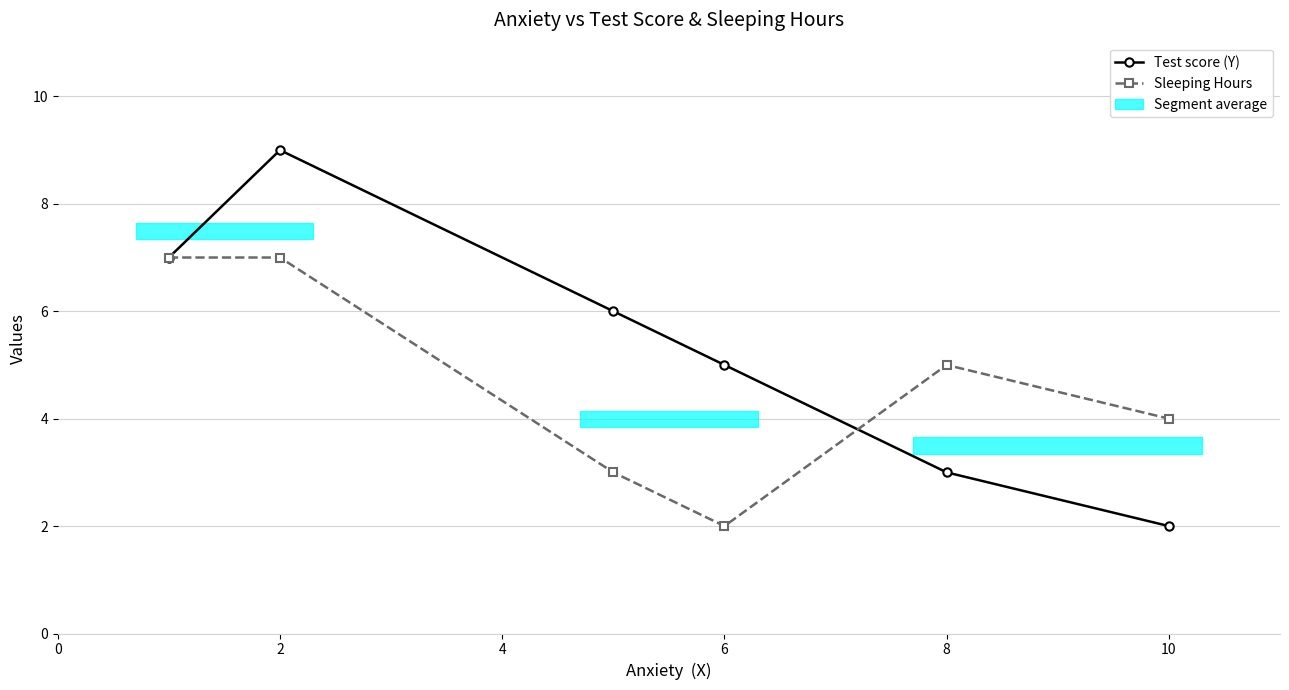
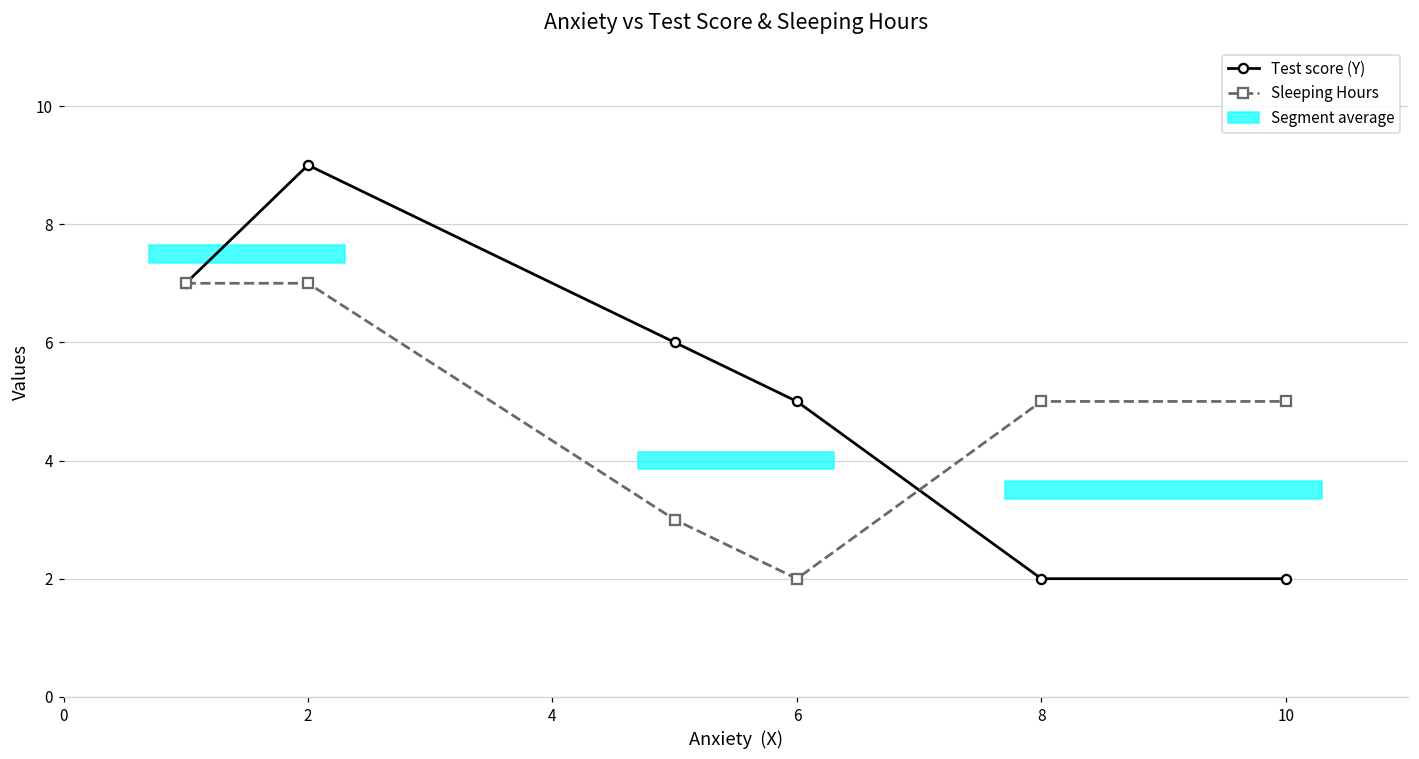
  {
    "Test score (Y)": {
      "2": 9,
      "6": 5,
-     "8": 3,
+     "8": 2,
      "10": 2
    },
    "Sleeping Hours": {
      "2": 7,
      "6": 2,
      "8": 5,
-     "10": 4
+     "10": 5
    }
  }
